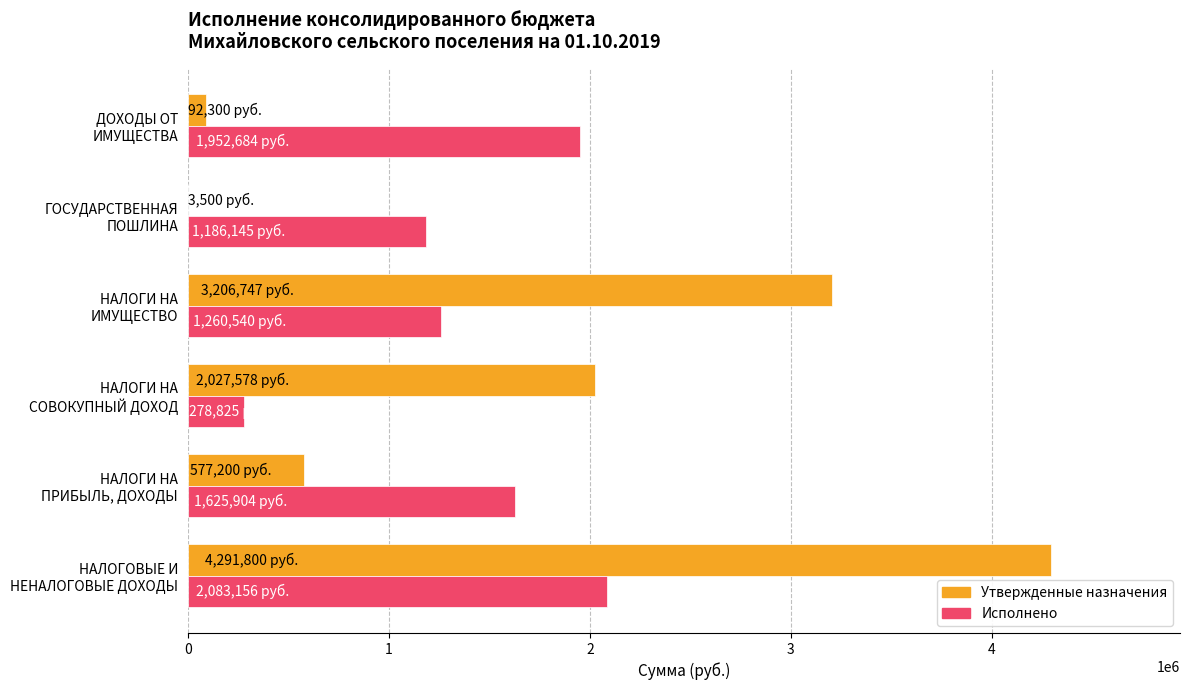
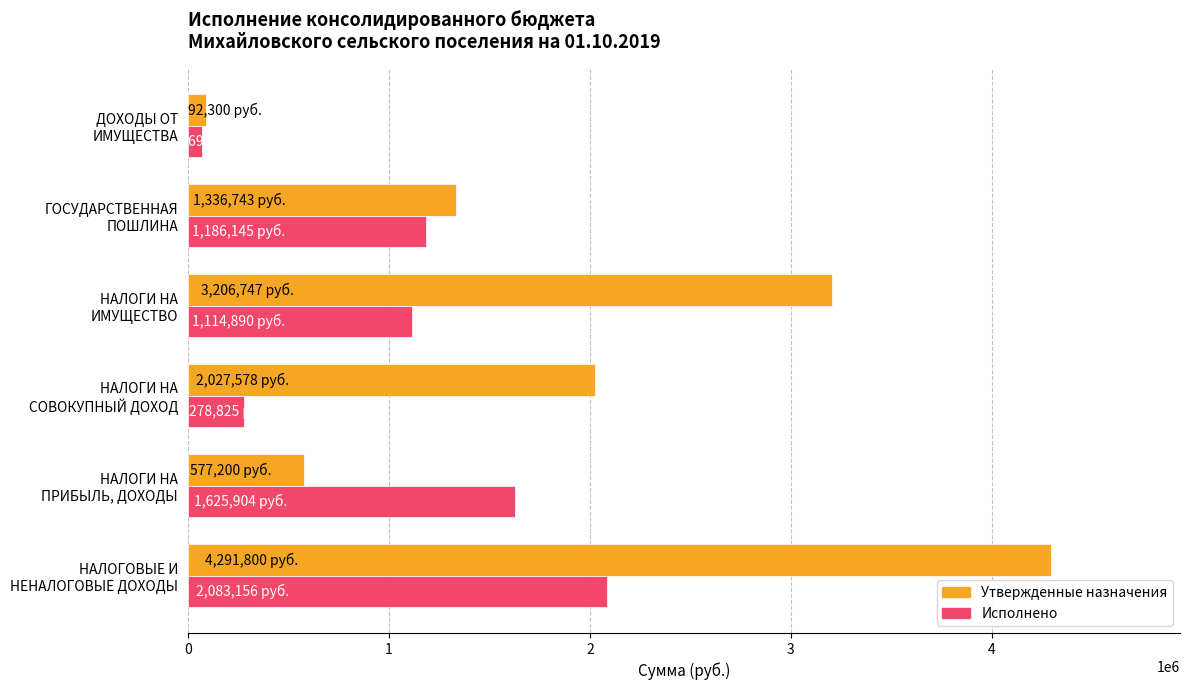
  {
    "Утвержденные назначения": {
      "ДОХОДЫ ОТ ИМУЩЕСТВА": "92,300",
-     "ГОСУДАРСТВЕННАЯ ПОШЛИНА": "3,500",
+     "ГОСУДАРСТВЕННАЯ ПОШЛИНА": "1,336,743",
      "НАЛОГИ НА ИМУЩЕСТВО": "3,206,747",
      "НАЛОГИ НА СОВОКУПНЫЙ ДОХОД": "2,027,578",
      "НАЛОГИ НА ПРИБЫЛЬ, ДОХОДЫ": "577,200",
      "НАЛОГОВЫЕ И НЕНАЛОГОВЫЕ ДОХОДЫ": "4,291,800"
    },
    "Исполнено": {
-     "ДОХОДЫ ОТ ИМУЩЕСТВА": "1950000",
+     "ДОХОДЫ ОТ ИМУЩЕСТВА": "70000",
      "ГОСУДАРСТВЕННАЯ ПОШЛИНА": "1,186,145",
-     "НАЛОГИ НА ИМУЩЕСТВО": "1,260,540",
+     "НАЛОГИ НА ИМУЩЕСТВО": "1,114,890",
      "НАЛОГИ НА СОВОКУПНЫЙ ДОХОД": "278,825",
      "НАЛОГИ НА ПРИБЫЛЬ, ДОХОДЫ": "1,625,904",
      "НАЛОГОВЫЕ И НЕНАЛОГОВЫЕ ДОХОДЫ": "2,083,156"
    }
  }
